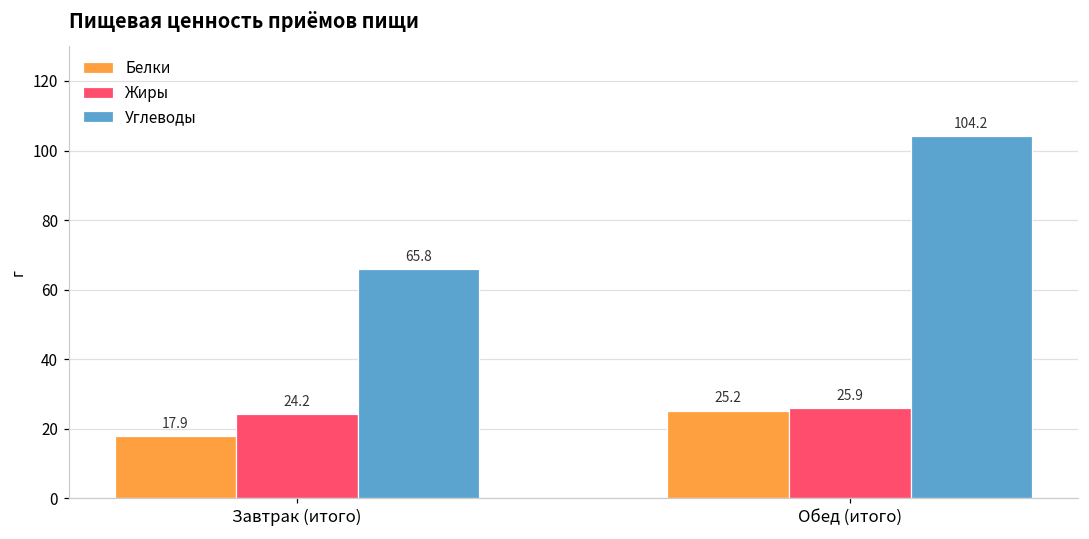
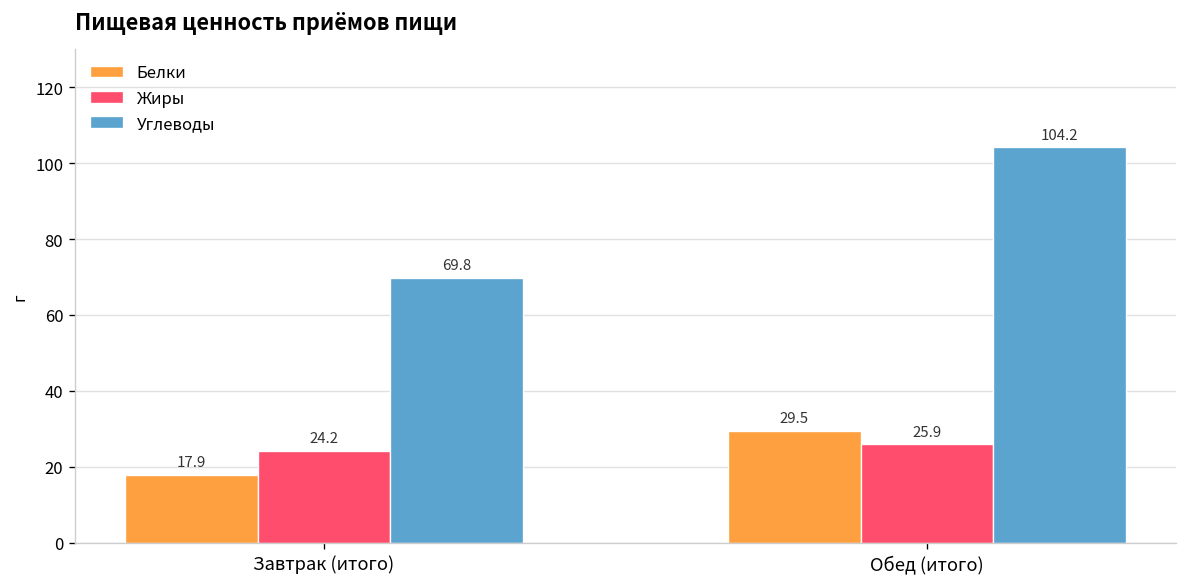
  {
    "Белки": {
      "Завтрак (итого)": 17.9,
-     "Обед (итого)": 25.2
+     "Обед (итого)": 29.5
    },
    "Жиры": {
      "Завтрак (итого)": 24.2,
      "Обед (итого)": 25.9
    },
    "Углеводы": {
-     "Завтрак (итого)": 65.8,
+     "Завтрак (итого)": 69.8,
      "Обед (итого)": 104.2
    }
  }
